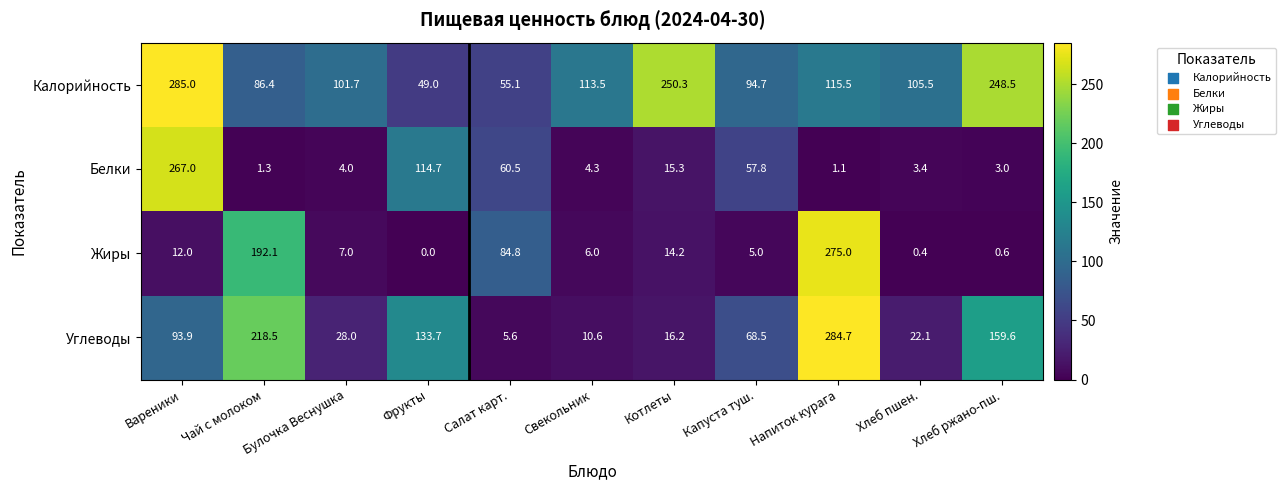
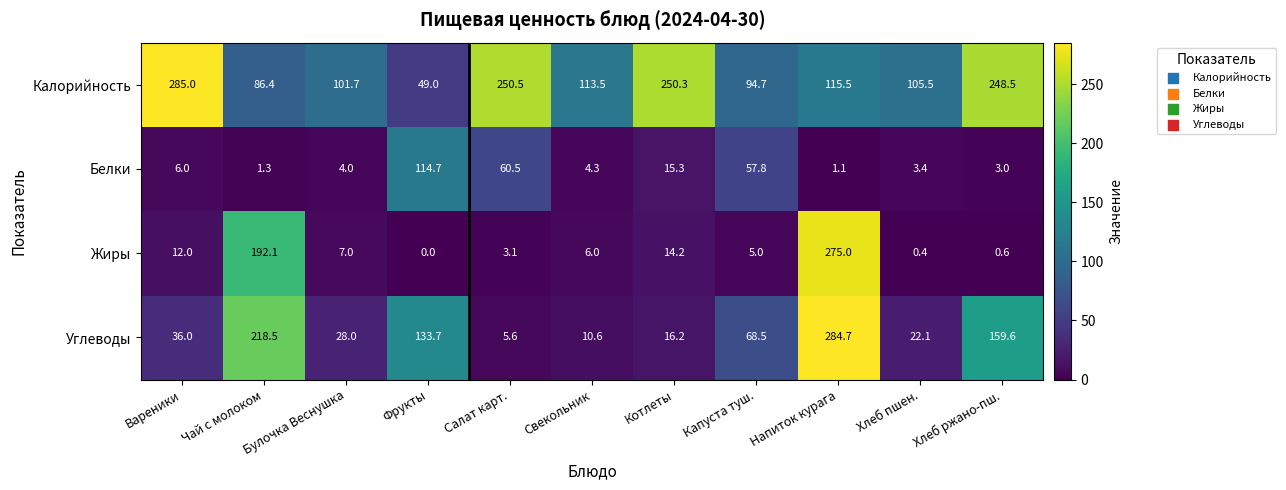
  {
    "Калорийность": {
      "Вареники": 285.0,
      "Чай с молоком": 86.4,
      "Булочка Веснушка": 101.7,
      "Фрукты": 49.0,
-     "Салат карт.": 55.1,
+     "Салат карт.": 250.5,
      "Свекольник": 113.5,
      "Котлеты": 250.3,
      "Капуста туш.": 94.7,
      "Напиток курага": 115.5,
      "Хлеб пшен.": 105.5,
      "Хлеб ржано-пш.": 248.5
    },
    "Белки": {
-     "Вареники": 267.0,
+     "Вареники": 6.0,
      "Чай с молоком": 1.3,
      "Булочка Веснушка": 4.0,
      "Фрукты": 114.7,
      "Салат карт.": 60.5,
      "Свекольник": 4.3,
      "Котлеты": 15.3,
      "Капуста туш.": 57.8,
      "Напиток курага": 1.1,
      "Хлеб пшен.": 3.4,
      "Хлеб ржано-пш.": 3.0
    },
    "Жиры": {
      "Вареники": 12.0,
      "Чай с молоком": 192.1,
      "Булочка Веснушка": 7.0,
      "Фрукты": 0.0,
-     "Салат карт.": 84.8,
+     "Салат карт.": 3.1,
      "Свекольник": 6.0,
      "Котлеты": 14.2,
      "Капуста туш.": 5.0,
      "Напиток курага": 275.0,
      "Хлеб пшен.": 0.4,
      "Хлеб ржано-пш.": 0.6
    },
    "Углеводы": {
-     "Вареники": 93.9,
+     "Вареники": 36.0,
      "Чай с молоком": 218.5,
      "Булочка Веснушка": 28.0,
      "Фрукты": 133.7,
      "Салат карт.": 5.6,
      "Свекольник": 10.6,
      "Котлеты": 16.2,
      "Капуста туш.": 68.5,
      "Напиток курага": 284.7,
      "Хлеб пшен.": 22.1,
      "Хлеб ржано-пш.": 159.6
    }
  }
